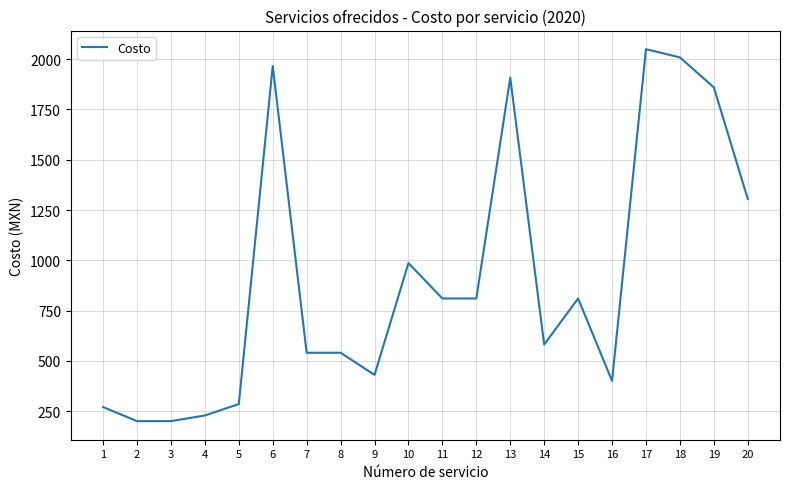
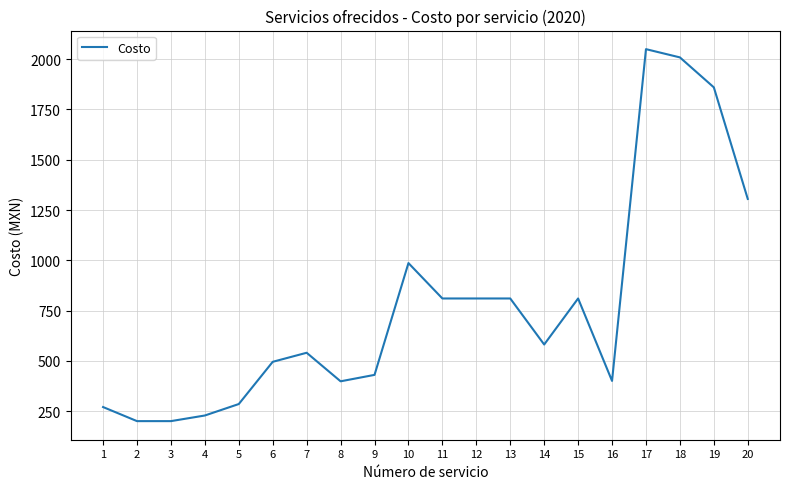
  {
    "1": 270,
    "2": 200,
    "3": 200,
    "4": 230,
    "5": 290,
-   "6": 1970,
+   "6": 500,
    "7": 540,
-   "8": 540,
+   "8": 400,
    "9": 430,
    "10": 990,
    "11": 810,
    "12": 810,
-   "13": 1910,
+   "13": 810,
    "14": 580,
    "15": 810,
    "16": 400,
    "17": 2050,
    "18": 2010,
    "19": 1860,
    "20": 1310
  }
